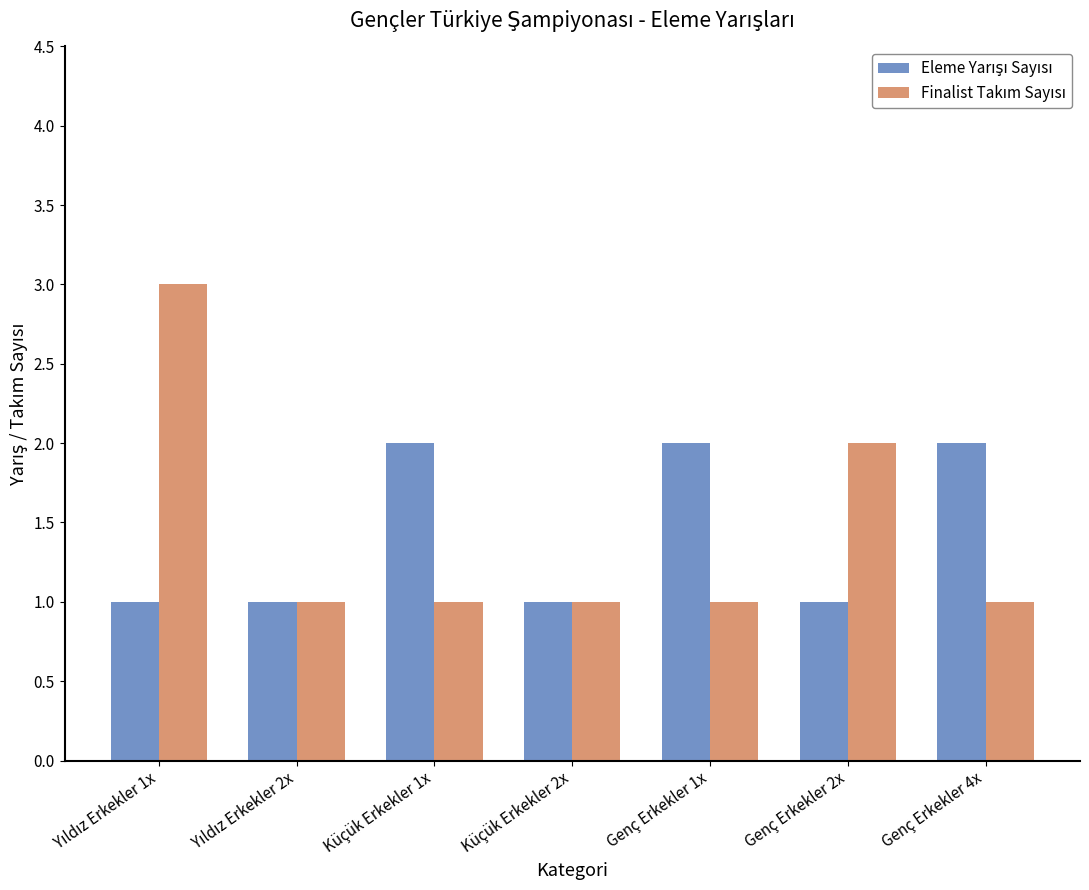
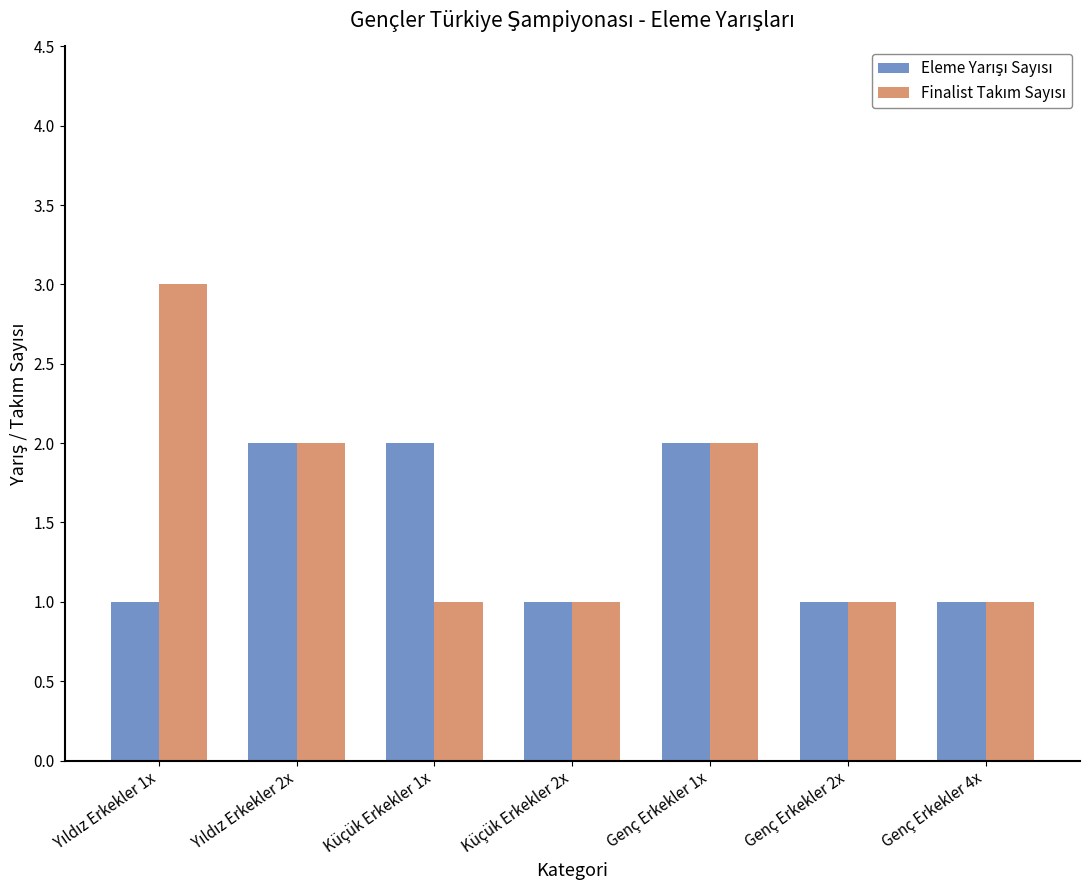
  {
    "Eleme Yarışı Sayısı": {
      "Yıldız Erkekler 1x": 1,
-     "Yıldız Erkekler 2x": 1,
+     "Yıldız Erkekler 2x": 2,
      "Küçük Erkekler 1x": 2,
      "Küçük Erkekler 2x": 1,
      "Genç Erkekler 1x": 2,
      "Genç Erkekler 2x": 1,
-     "Genç Erkekler 4x": 2
+     "Genç Erkekler 4x": 1
    },
    "Finalist Takım Sayısı": {
      "Yıldız Erkekler 1x": 3,
-     "Yıldız Erkekler 2x": 1,
+     "Yıldız Erkekler 2x": 2,
      "Küçük Erkekler 1x": 1,
      "Küçük Erkekler 2x": 1,
-     "Genç Erkekler 1x": 1,
-     "Genç Erkekler 2x": 2,
+     "Genç Erkekler 1x": 2,
+     "Genç Erkekler 2x": 1,
      "Genç Erkekler 4x": 1
    }
  }
